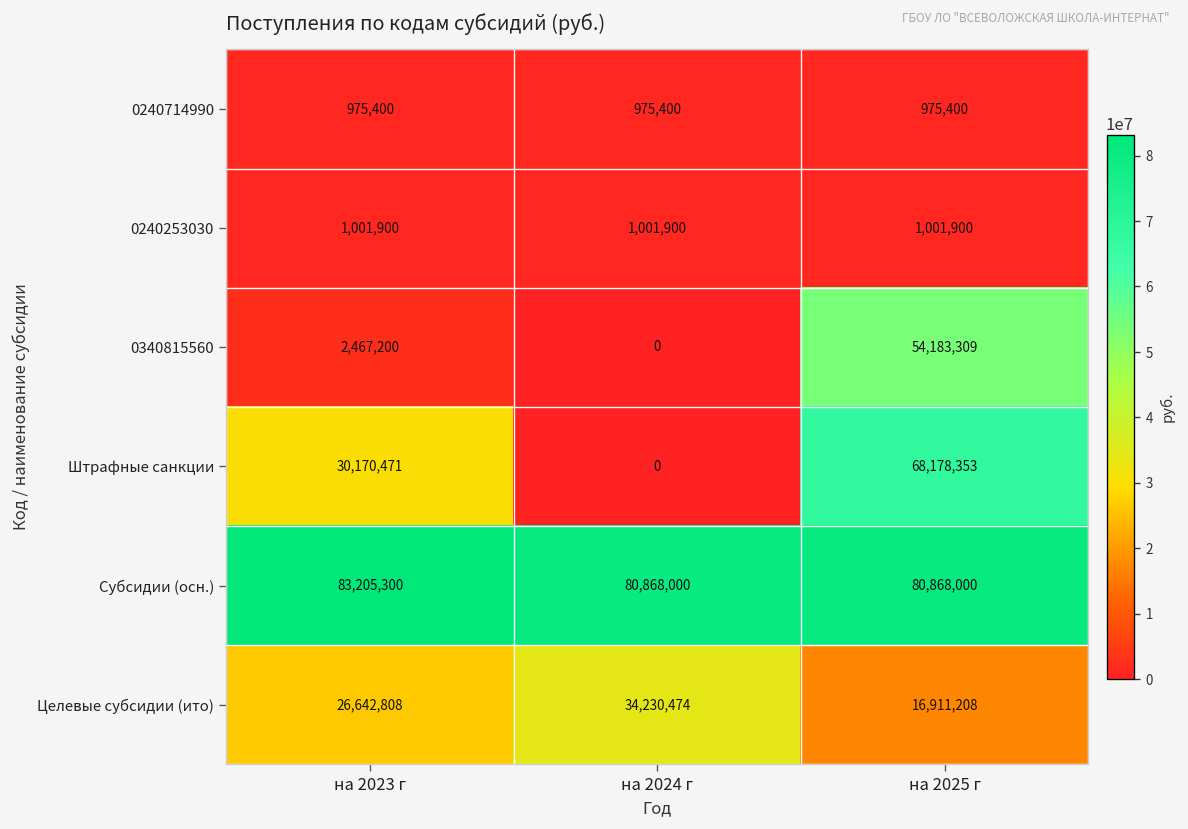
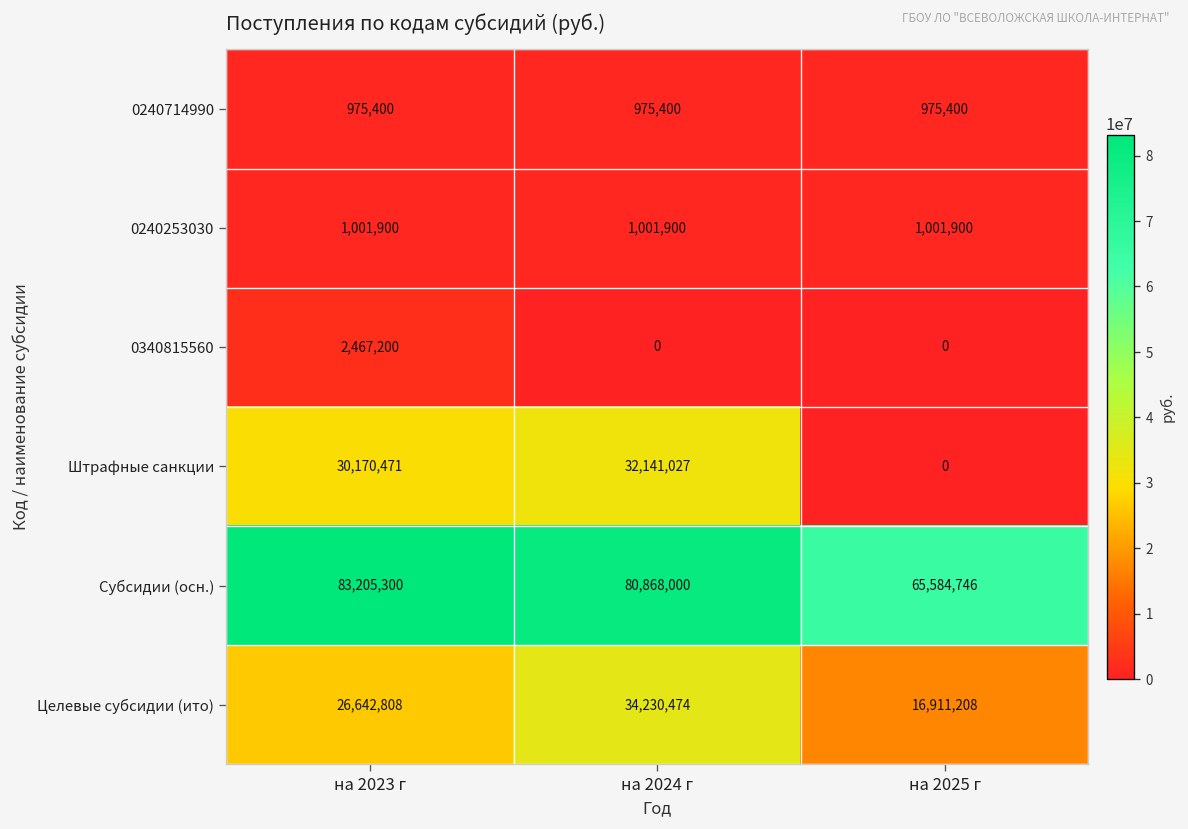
  {
    "0240714990": {
      "на 2023 г": "975,400",
      "на 2024 г": "975,400",
      "на 2025 г": "975,400"
    },
    "0240253030": {
      "на 2023 г": "1,001,900",
      "на 2024 г": "1,001,900",
      "на 2025 г": "1,001,900"
    },
    "0340815560": {
      "на 2023 г": "2,467,200",
      "на 2024 г": "0",
-     "на 2025 г": "54,183,309"
+     "на 2025 г": "0"
    },
    "Штрафные санкции": {
      "на 2023 г": "30,170,471",
-     "на 2024 г": "0",
-     "на 2025 г": "68,178,353"
+     "на 2024 г": "32,141,027",
+     "на 2025 г": "0"
    },
    "Субсидии (осн.)": {
      "на 2023 г": "83,205,300",
      "на 2024 г": "80,868,000",
-     "на 2025 г": "80,868,000"
+     "на 2025 г": "65,584,746"
    },
    "Целевые субсидии (ито)": {
      "на 2023 г": "26,642,808",
      "на 2024 г": "34,230,474",
      "на 2025 г": "16,911,208"
    }
  }
